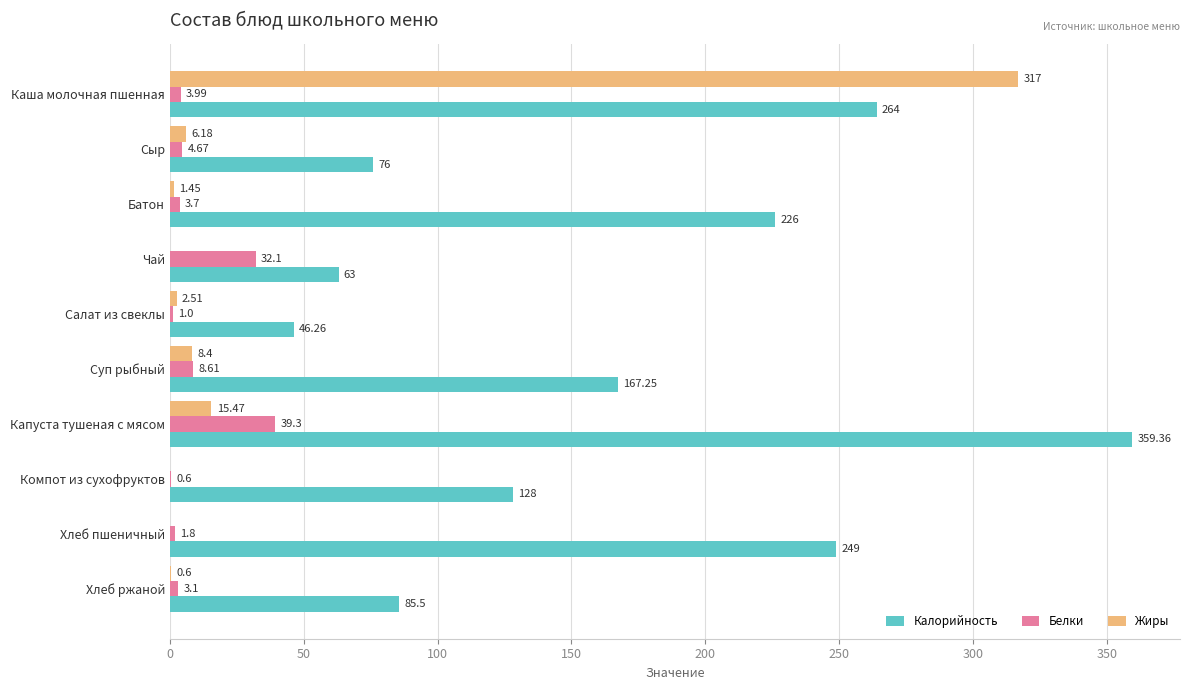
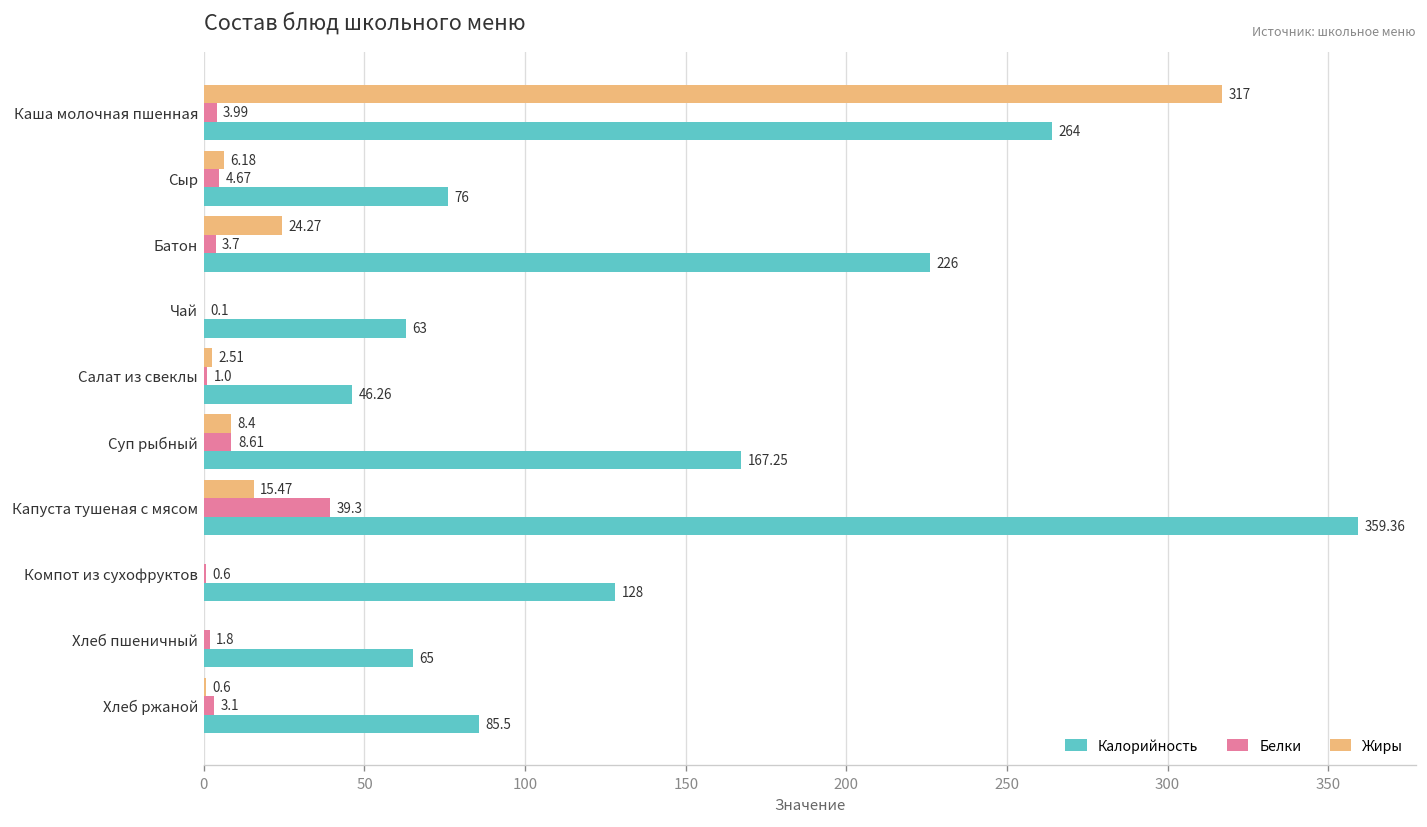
  {
    "Калорийность": {
      "Каша молочная пшенная": 264,
      "Сыр": 76,
      "Батон": 226,
      "Чай": 63,
      "Салат из свеклы": 46.26,
      "Суп рыбный": 167.25,
      "Капуста тушеная с мясом": 359.36,
      "Компот из сухофруктов": 128,
-     "Хлеб пшеничный": 249,
+     "Хлеб пшеничный": 65,
      "Хлеб ржаной": 85.5
    },
    "Белки": {
      "Каша молочная пшенная": 3.99,
      "Сыр": 4.67,
      "Батон": 3.7,
-     "Чай": 32.1,
+     "Чай": 0.1,
      "Салат из свеклы": 1.0,
      "Суп рыбный": 8.61,
      "Капуста тушеная с мясом": 39.3,
      "Компот из сухофруктов": 0.6,
      "Хлеб пшеничный": 1.8,
      "Хлеб ржаной": 3.1
    },
    "Жиры": {
      "Каша молочная пшенная": 317,
      "Сыр": 6.18,
-     "Батон": 1.45,
+     "Батон": 24.27,
      "Салат из свеклы": 2.51,
      "Суп рыбный": 8.4,
      "Капуста тушеная с мясом": 15.47,
      "Хлеб ржаной": 0.6
    }
  }
